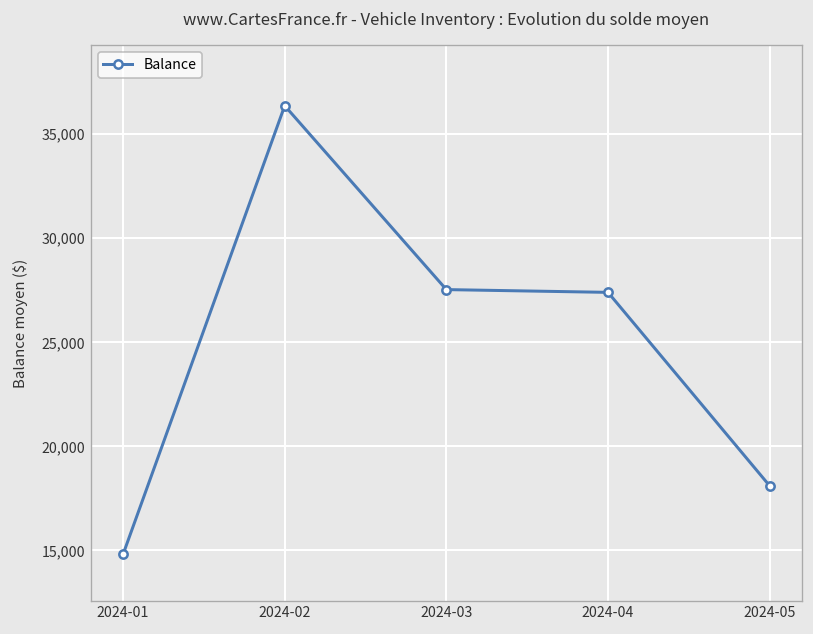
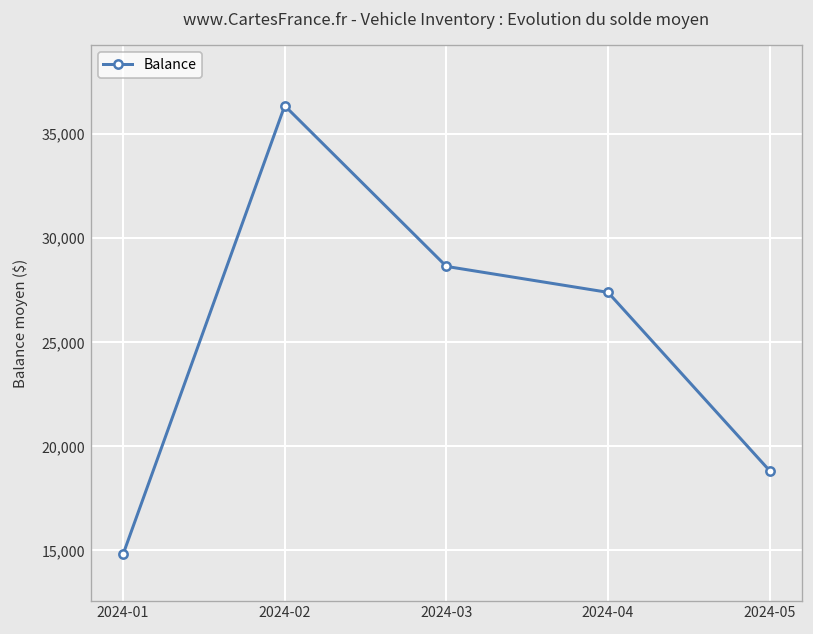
  {
    "2024-01": "14,800",
    "2024-02": "36,400",
-   "2024-03": "27,500",
+   "2024-03": "28,600",
    "2024-04": "27,400",
-   "2024-05": "18,100"
+   "2024-05": "18,800"
  }
